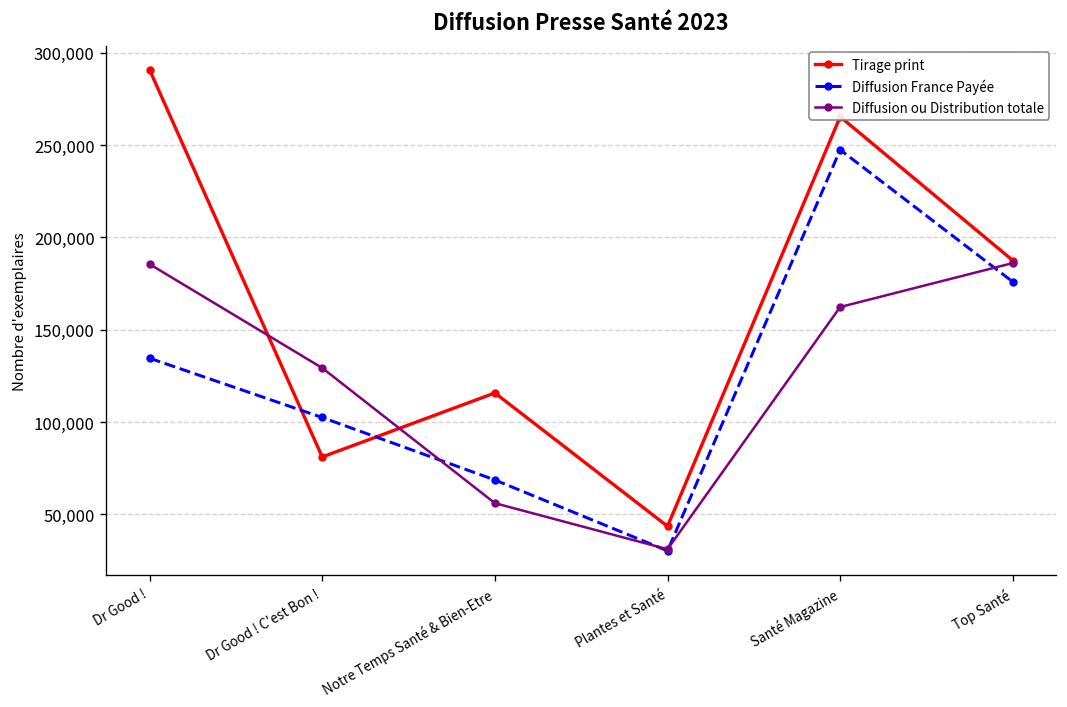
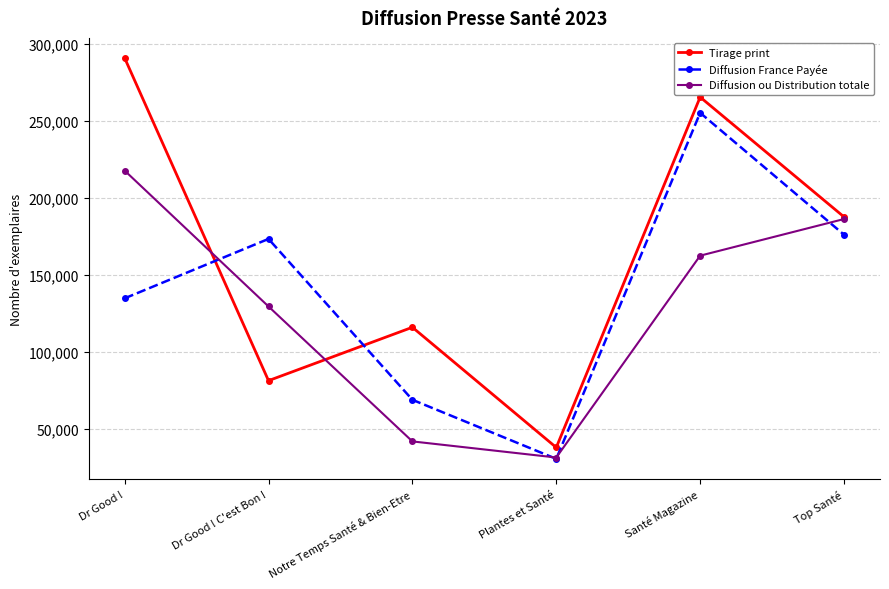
  {
    "Tirage print": {
      "Dr Good !": "291,000",
      "Dr Good ! C'est Bon !": "81,000",
      "Notre Temps Santé & Bien-Etre": "116,000",
-     "Plantes et Santé": "44,000",
+     "Plantes et Santé": "38,000",
      "Santé Magazine": "265,000"
    },
    "Diffusion France Payée": {
      "Dr Good !": "135,000",
-     "Dr Good ! C'est Bon !": "102,000",
+     "Dr Good ! C'est Bon !": "173,000",
      "Notre Temps Santé & Bien-Etre": "69,000",
-     "Santé Magazine": "247,000",
+     "Santé Magazine": "255,000",
      "Top Santé": "176,000"
    },
    "Diffusion ou Distribution totale": {
-     "Dr Good !": "185,000",
+     "Dr Good !": "218,000",
      "Dr Good ! C'est Bon !": "129,000",
-     "Notre Temps Santé & Bien-Etre": "56,000",
+     "Notre Temps Santé & Bien-Etre": "42,000",
      "Santé Magazine": "162,000"
    }
  }
